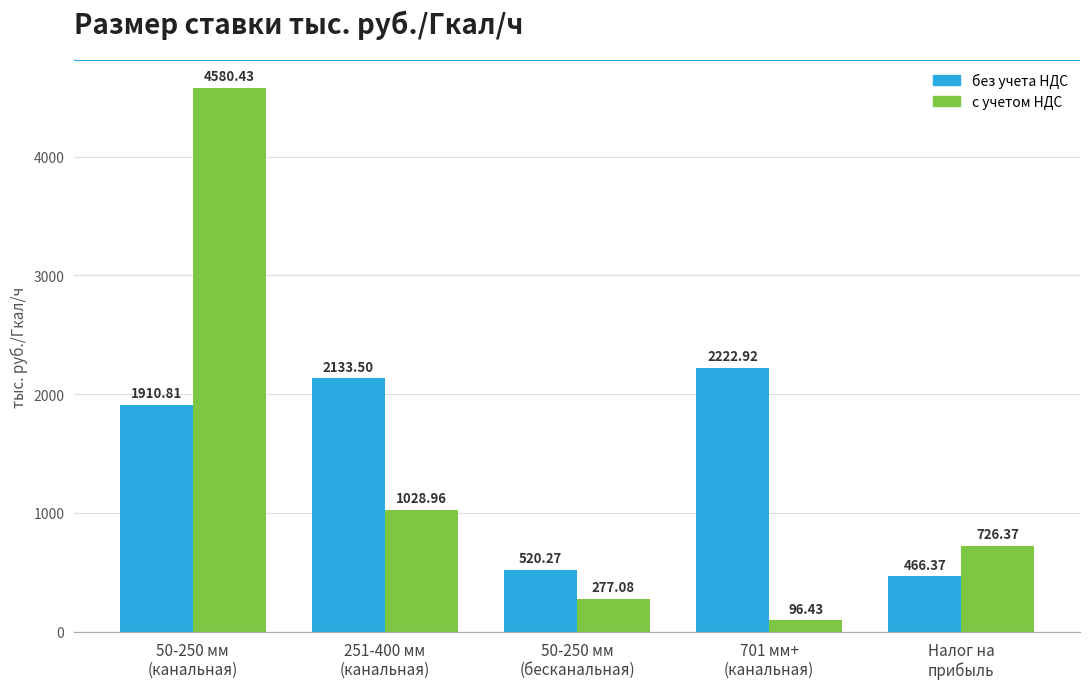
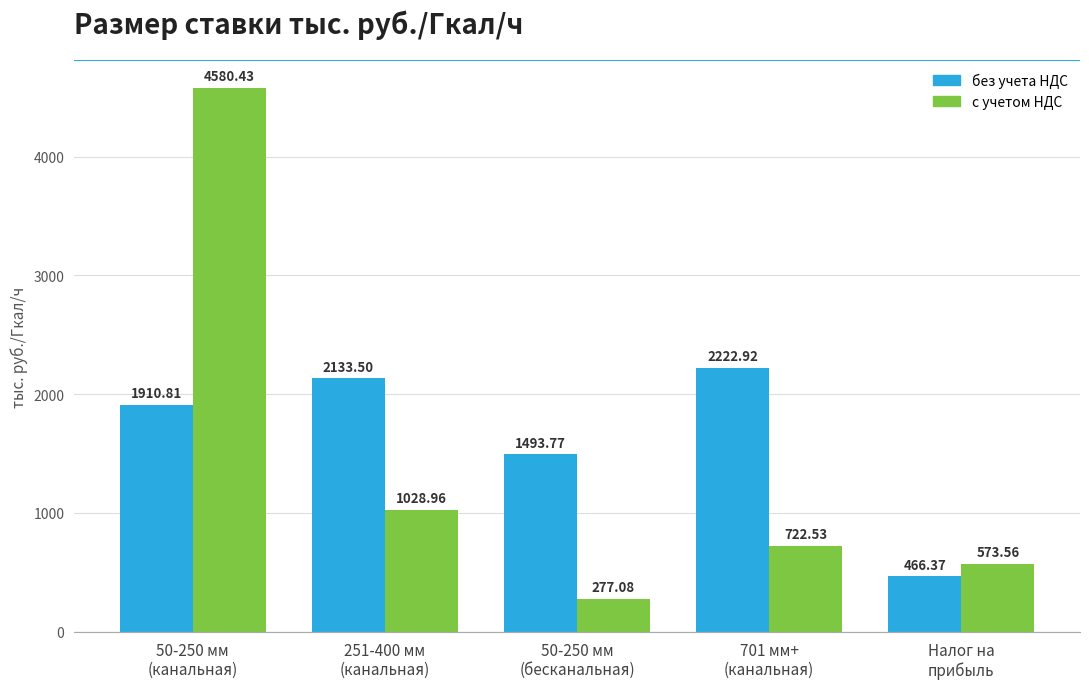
  {
    "без учета НДС": {
      "50-250 мм (канальная)": 1910.81,
      "251-400 мм (канальная)": 2133.50,
-     "50-250 мм (бесканальная)": 520.27,
+     "50-250 мм (бесканальная)": 1493.77,
      "701 мм+ (канальная)": 2222.92,
      "Налог на прибыль": 466.37
    },
    "с учетом НДС": {
      "50-250 мм (канальная)": 4580.43,
      "251-400 мм (канальная)": 1028.96,
      "50-250 мм (бесканальная)": 277.08,
-     "701 мм+ (канальная)": 96.43,
-     "Налог на прибыль": 726.37
+     "701 мм+ (канальная)": 722.53,
+     "Налог на прибыль": 573.56
    }
  }
